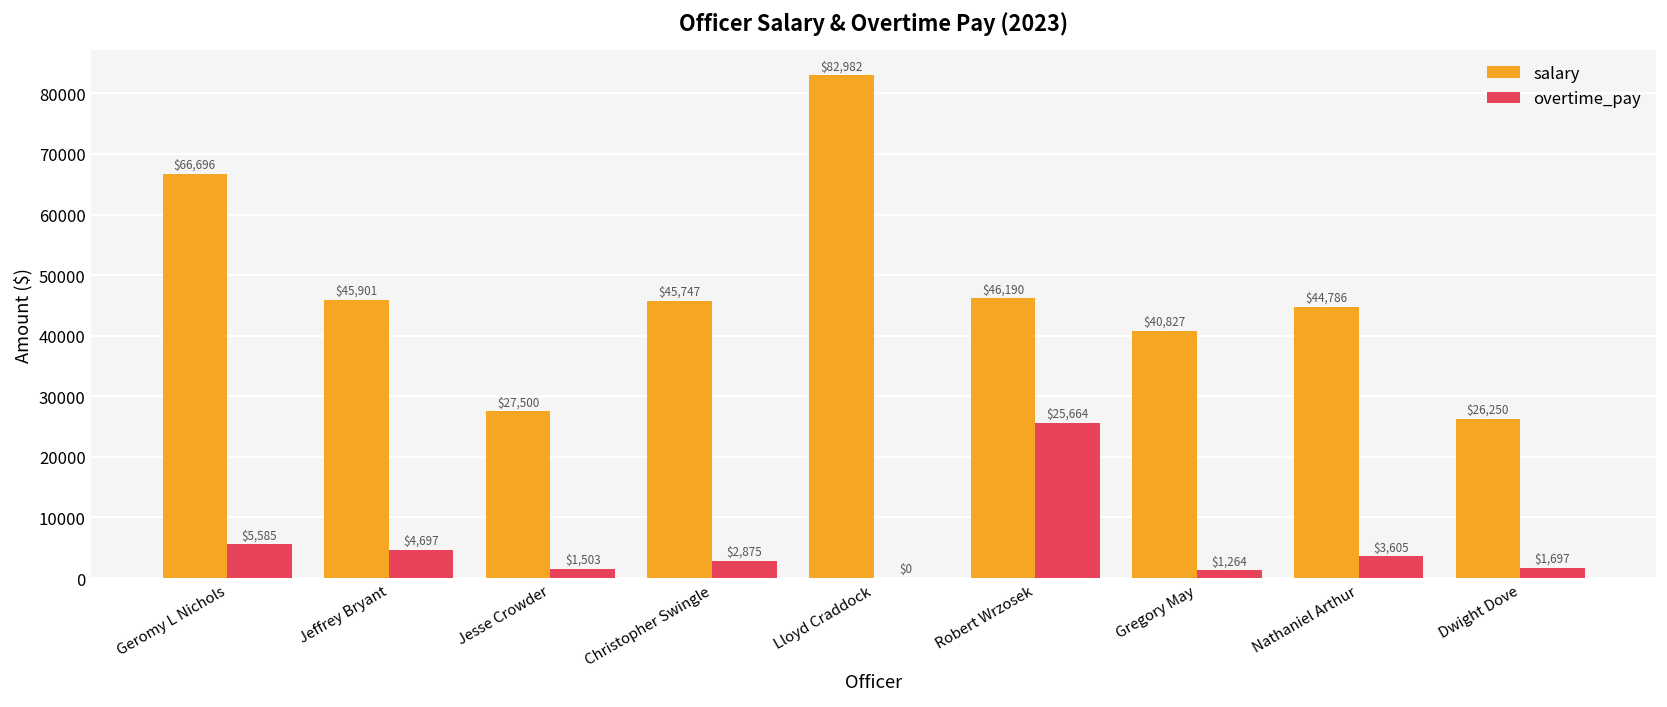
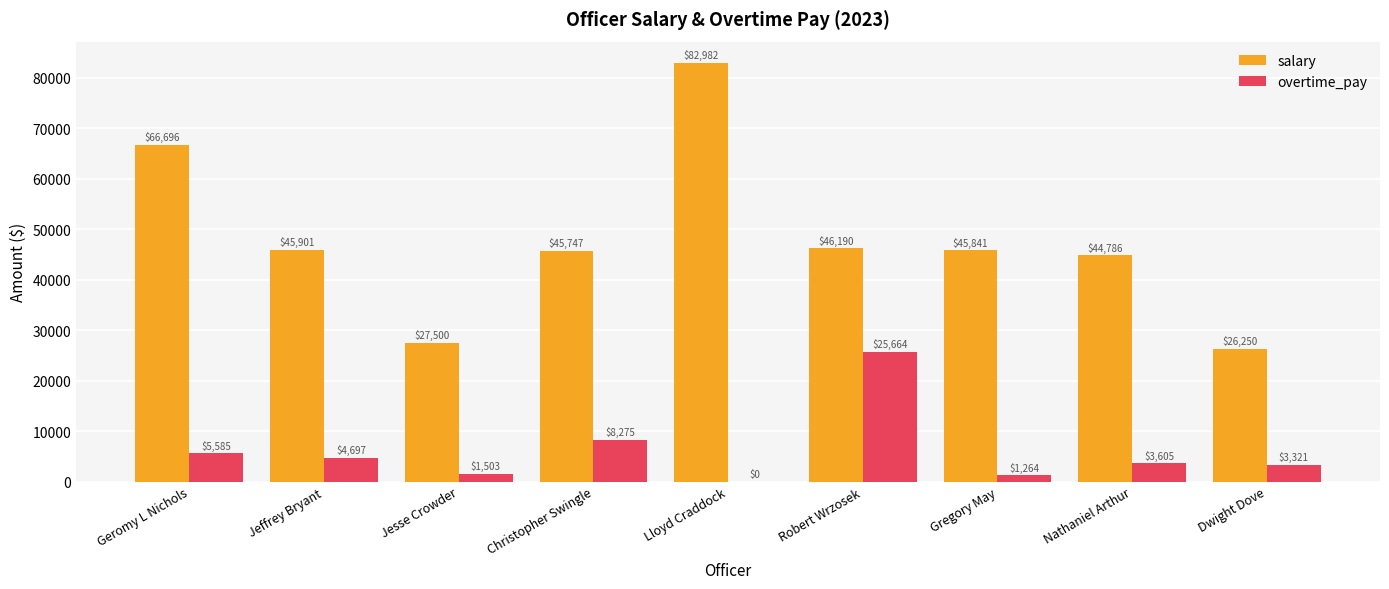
  {
    "salary": {
      "Geromy L Nichols": "$66,696",
      "Jeffrey Bryant": "$45,901",
      "Jesse Crowder": "$27,500",
      "Christopher Swingle": "$45,747",
      "Lloyd Craddock": "$82,982",
      "Robert Wrzosek": "$46,190",
-     "Gregory May": "$40,827",
+     "Gregory May": "$45,841",
      "Nathaniel Arthur": "$44,786",
      "Dwight Dove": "$26,250"
    },
    "overtime_pay": {
      "Geromy L Nichols": "$5,585",
      "Jeffrey Bryant": "$4,697",
      "Jesse Crowder": "$1,503",
-     "Christopher Swingle": "$2,875",
+     "Christopher Swingle": "$8,275",
      "Lloyd Craddock": "$0",
      "Robert Wrzosek": "$25,664",
      "Gregory May": "$1,264",
      "Nathaniel Arthur": "$3,605",
-     "Dwight Dove": "$1,697"
+     "Dwight Dove": "$3,321"
    }
  }
